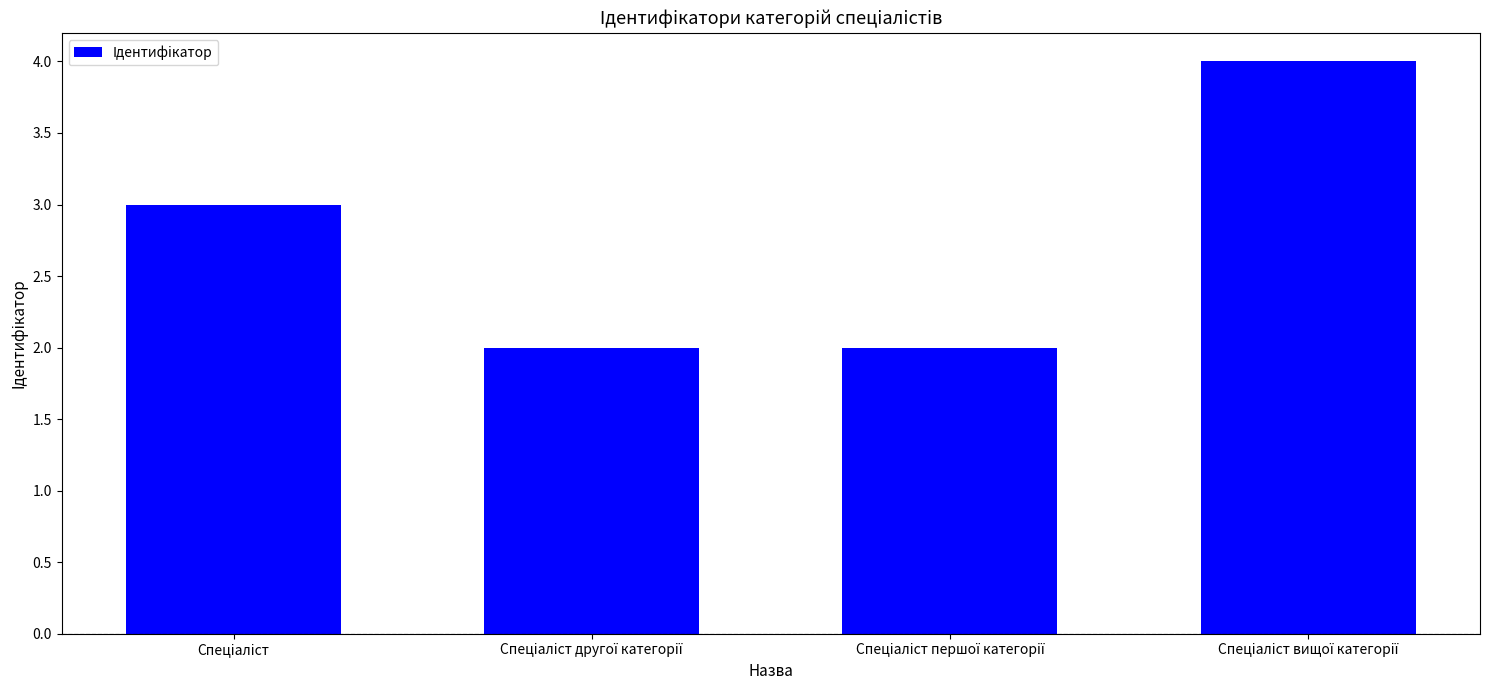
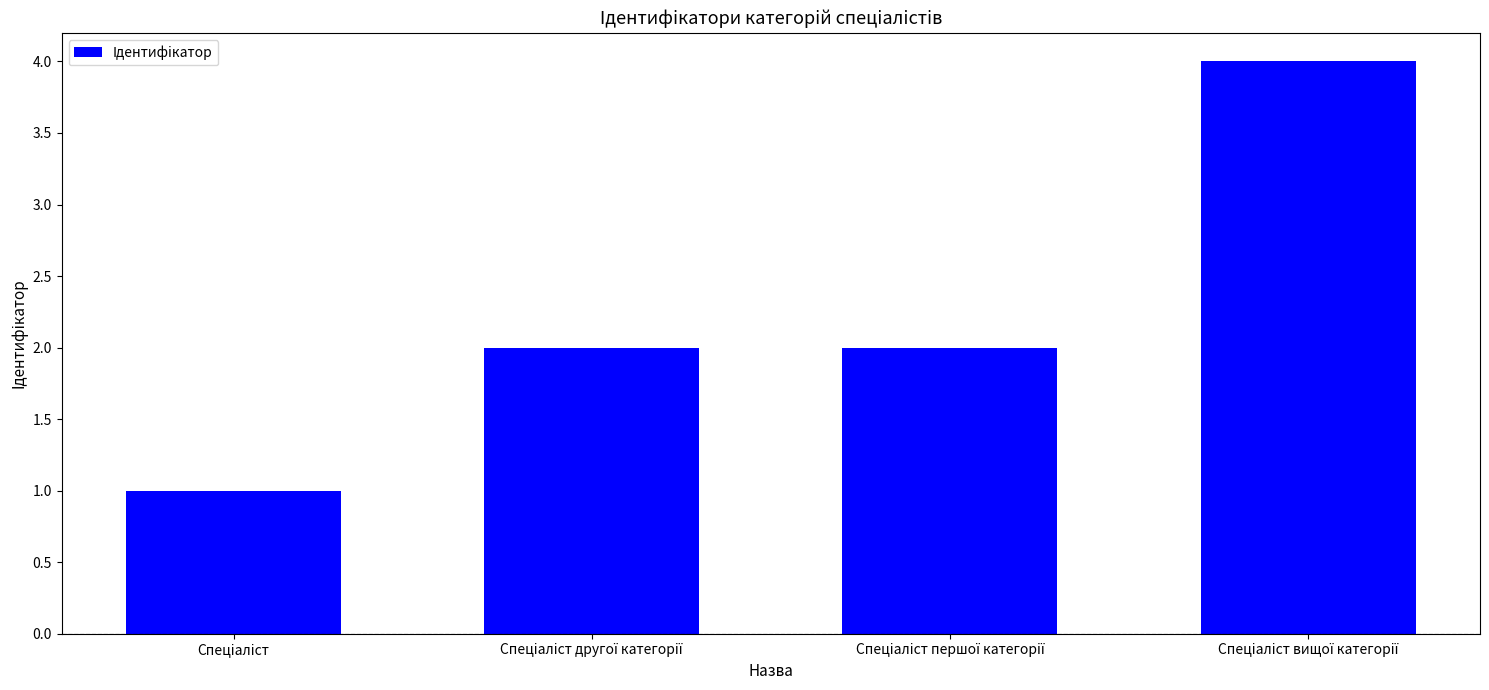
  {
-   "Спеціаліст": 3,
+   "Спеціаліст": 1,
    "Спеціаліст другої категорії": 2,
    "Спеціаліст першої категорії": 2,
    "Спеціаліст вищої категорії": 4
  }
